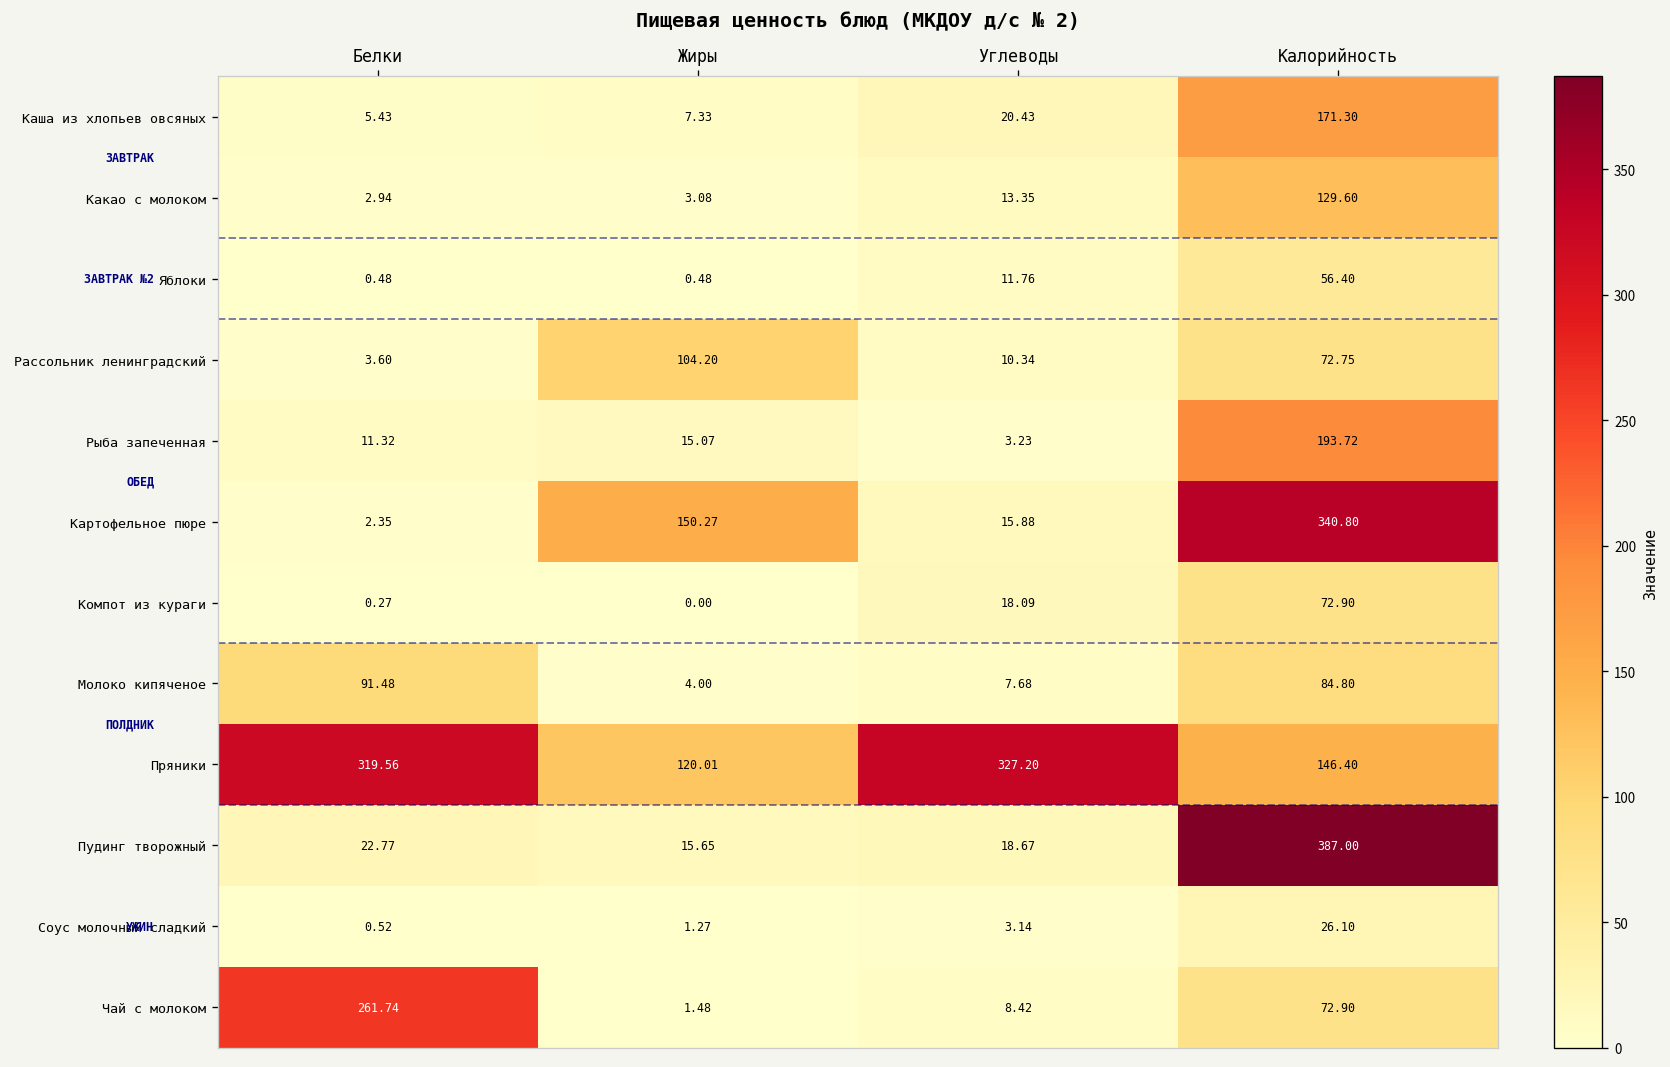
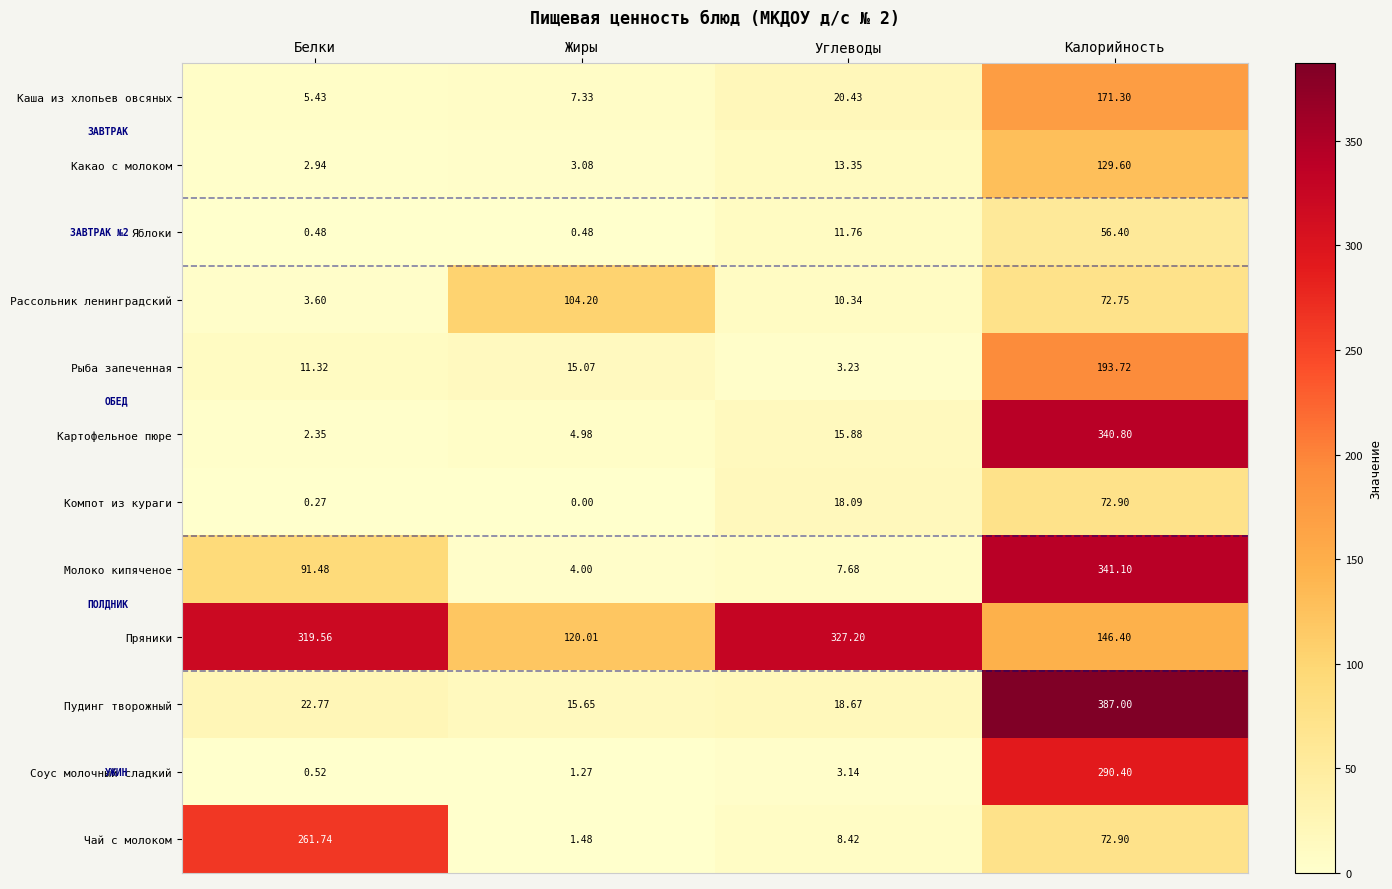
  {
    "Каша из хлопьев овсяных": {
      "Белки": 5.43,
      "Жиры": 7.33,
      "Углеводы": 20.43,
      "Калорийность": 171.30
    },
    "Какао с молоком": {
      "Белки": 2.94,
      "Жиры": 3.08,
      "Углеводы": 13.35,
      "Калорийность": 129.60
    },
    "Яблоки": {
      "Белки": 0.48,
      "Жиры": 0.48,
      "Углеводы": 11.76,
      "Калорийность": 56.40
    },
    "Рассольник ленинградский": {
      "Белки": 3.60,
      "Жиры": 104.20,
      "Углеводы": 10.34,
      "Калорийность": 72.75
    },
    "Рыба запеченная": {
      "Белки": 11.32,
      "Жиры": 15.07,
      "Углеводы": 3.23,
      "Калорийность": 193.72
    },
    "Картофельное пюре": {
      "Белки": 2.35,
-     "Жиры": 150.27,
+     "Жиры": 4.98,
      "Углеводы": 15.88,
      "Калорийность": 340.80
    },
    "Компот из кураги": {
      "Белки": 0.27,
      "Жиры": 0.00,
      "Углеводы": 18.09,
      "Калорийность": 72.90
    },
    "Молоко кипяченое": {
      "Белки": 91.48,
      "Жиры": 4.00,
      "Углеводы": 7.68,
-     "Калорийность": 84.80
+     "Калорийность": 341.10
    },
    "Пряники": {
      "Белки": 319.56,
      "Жиры": 120.01,
      "Углеводы": 327.20,
      "Калорийность": 146.40
    },
    "Пудинг творожный": {
      "Белки": 22.77,
      "Жиры": 15.65,
      "Углеводы": 18.67,
      "Калорийность": 387.00
    },
    "Соус молочный сладкий": {
      "Белки": 0.52,
      "Жиры": 1.27,
      "Углеводы": 3.14,
-     "Калорийность": 26.10
+     "Калорийность": 290.40
    },
    "Чай с молоком": {
      "Белки": 261.74,
      "Жиры": 1.48,
      "Углеводы": 8.42,
      "Калорийность": 72.90
    }
  }
